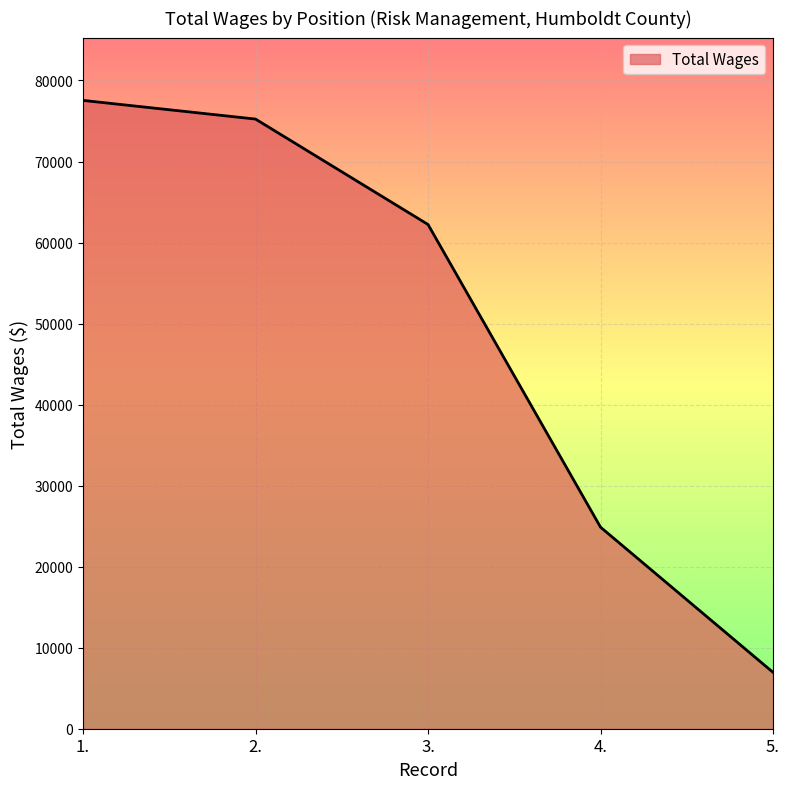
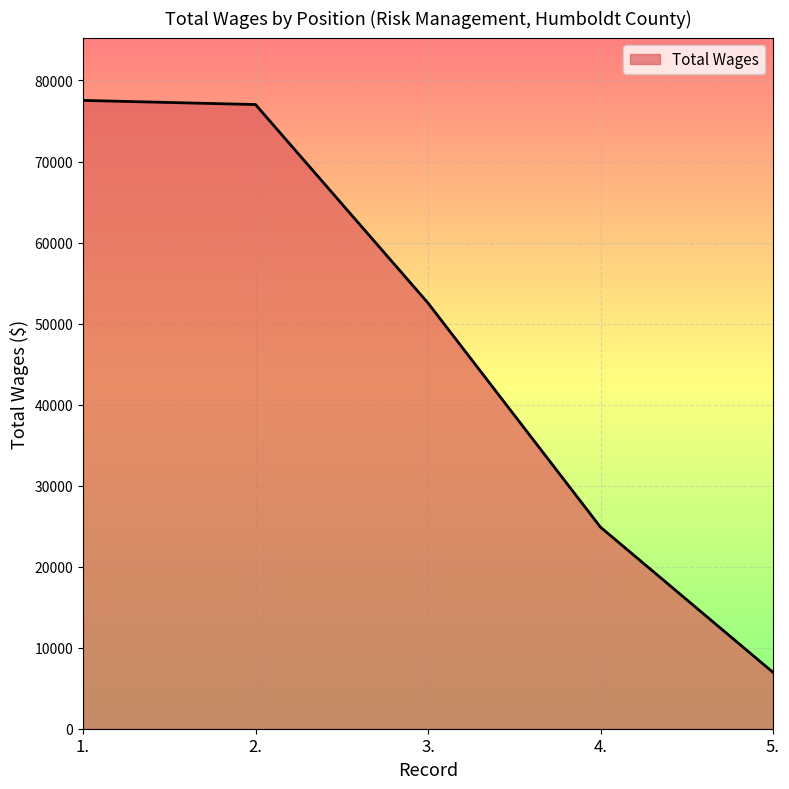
  {
    "1.": 78000,
-   "2.": 75000,
-   "3.": 62000,
+   "2.": 77000,
+   "3.": 53000,
    "4.": 25000,
    "5.": 7000
  }
